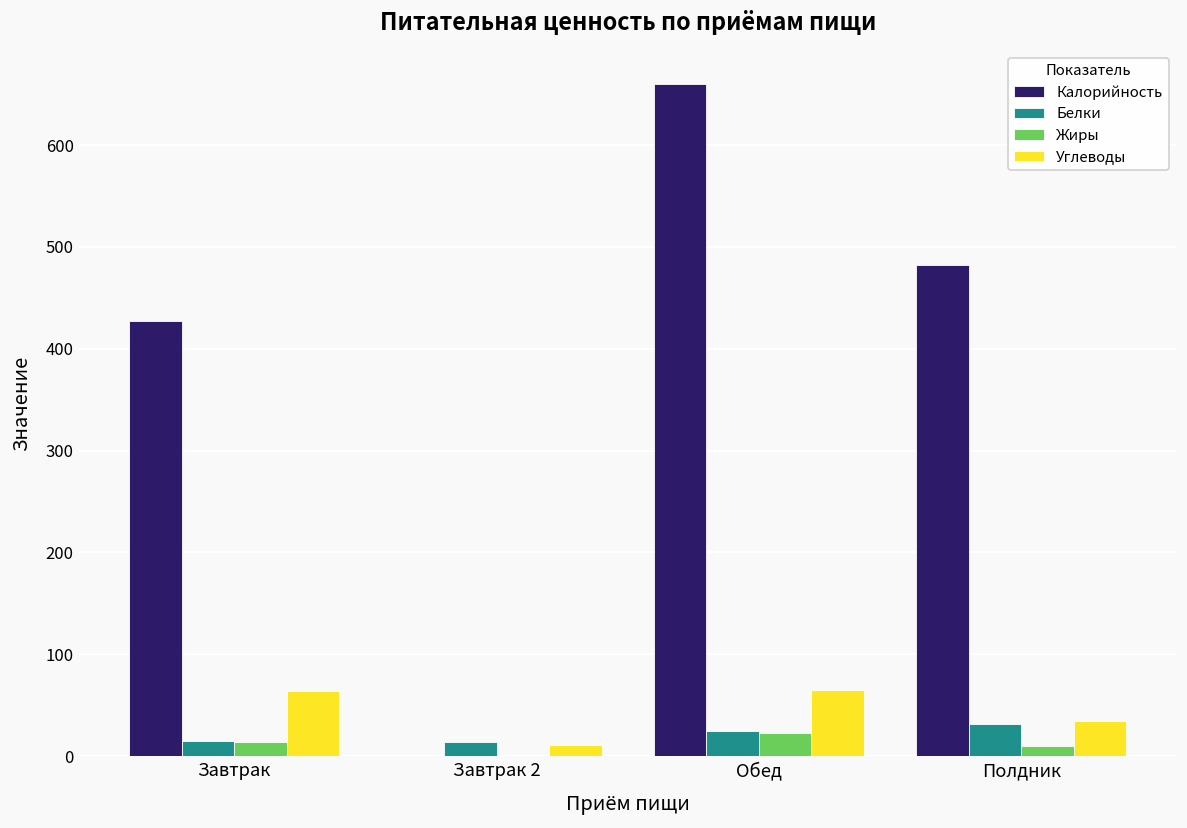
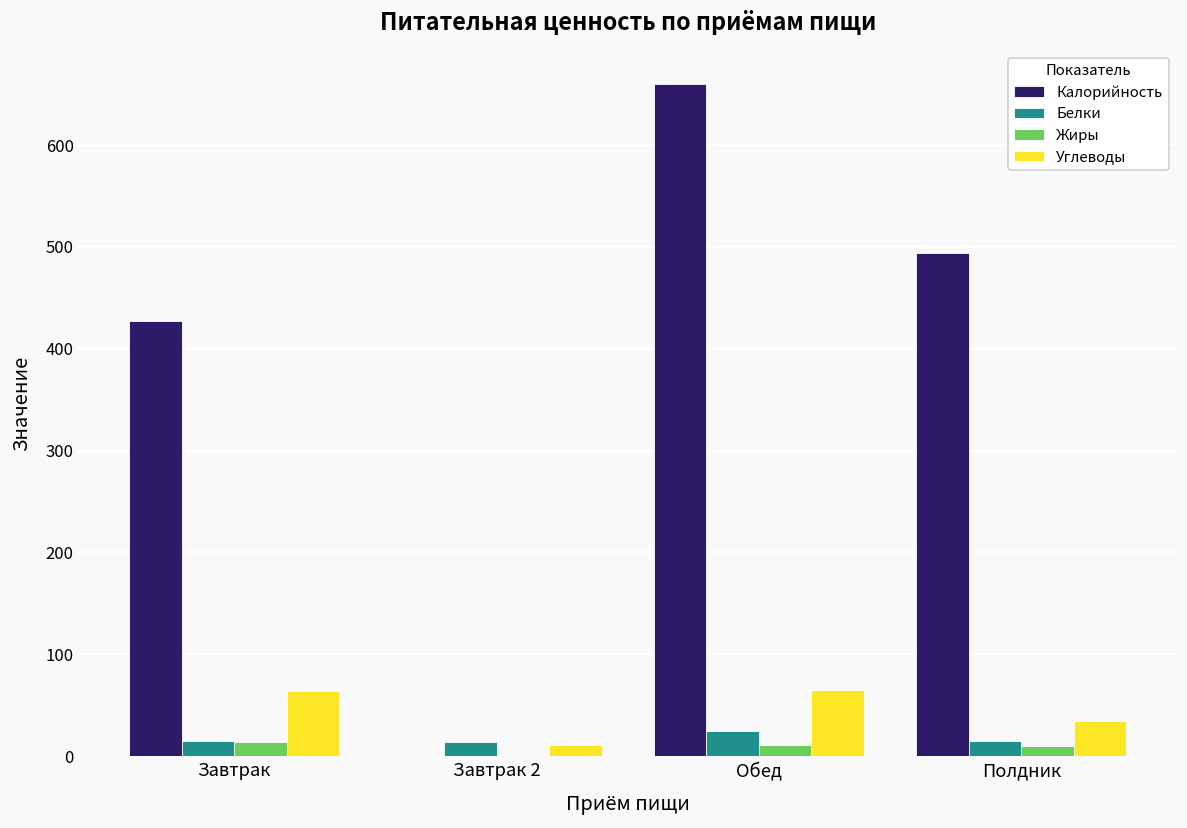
  {
    "Калорийность": {
      "Завтрак": 430,
      "Завтрак 2": 0,
      "Обед": 660,
-     "Полдник": 480
+     "Полдник": 490
    },
    "Белки": {
      "Завтрак": 20,
      "Завтрак 2": 10,
      "Обед": 30,
-     "Полдник": 30
+     "Полдник": 20
    },
    "Жиры": {
      "Завтрак": 10,
      "Завтрак 2": 0,
-     "Обед": 20,
+     "Обед": 10,
      "Полдник": 10
    },
    "Углеводы": {
      "Завтрак": 60,
      "Завтрак 2": 10,
      "Обед": 70,
      "Полдник": 30
    }
  }
